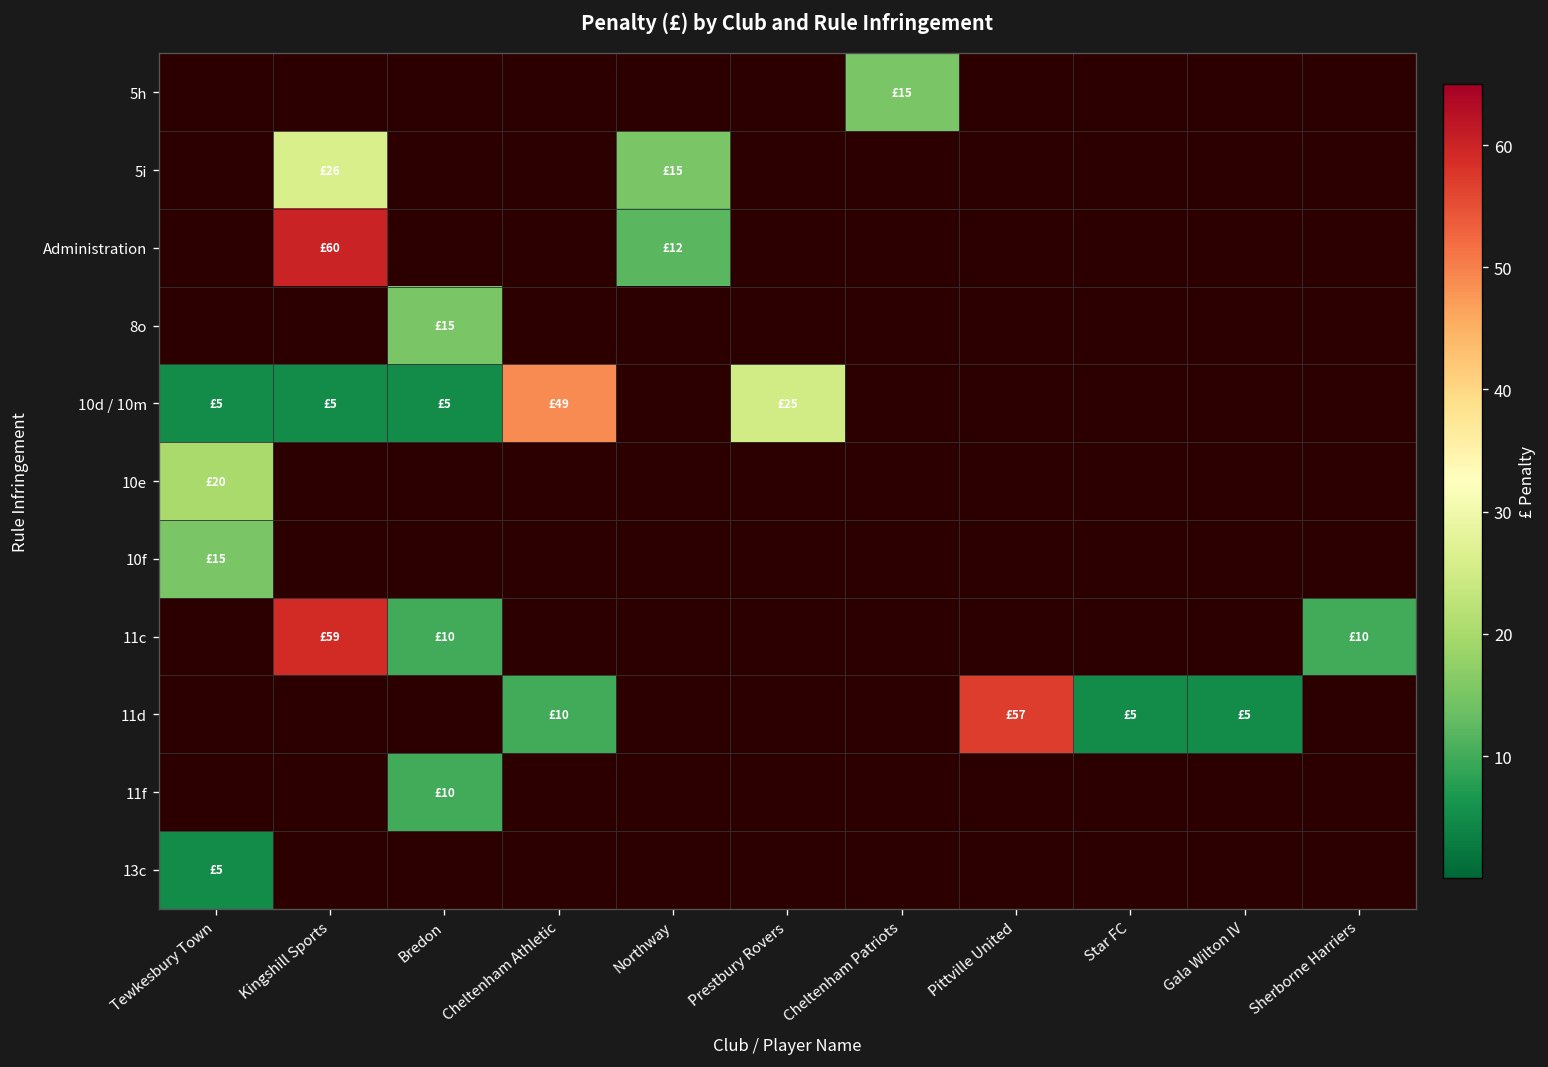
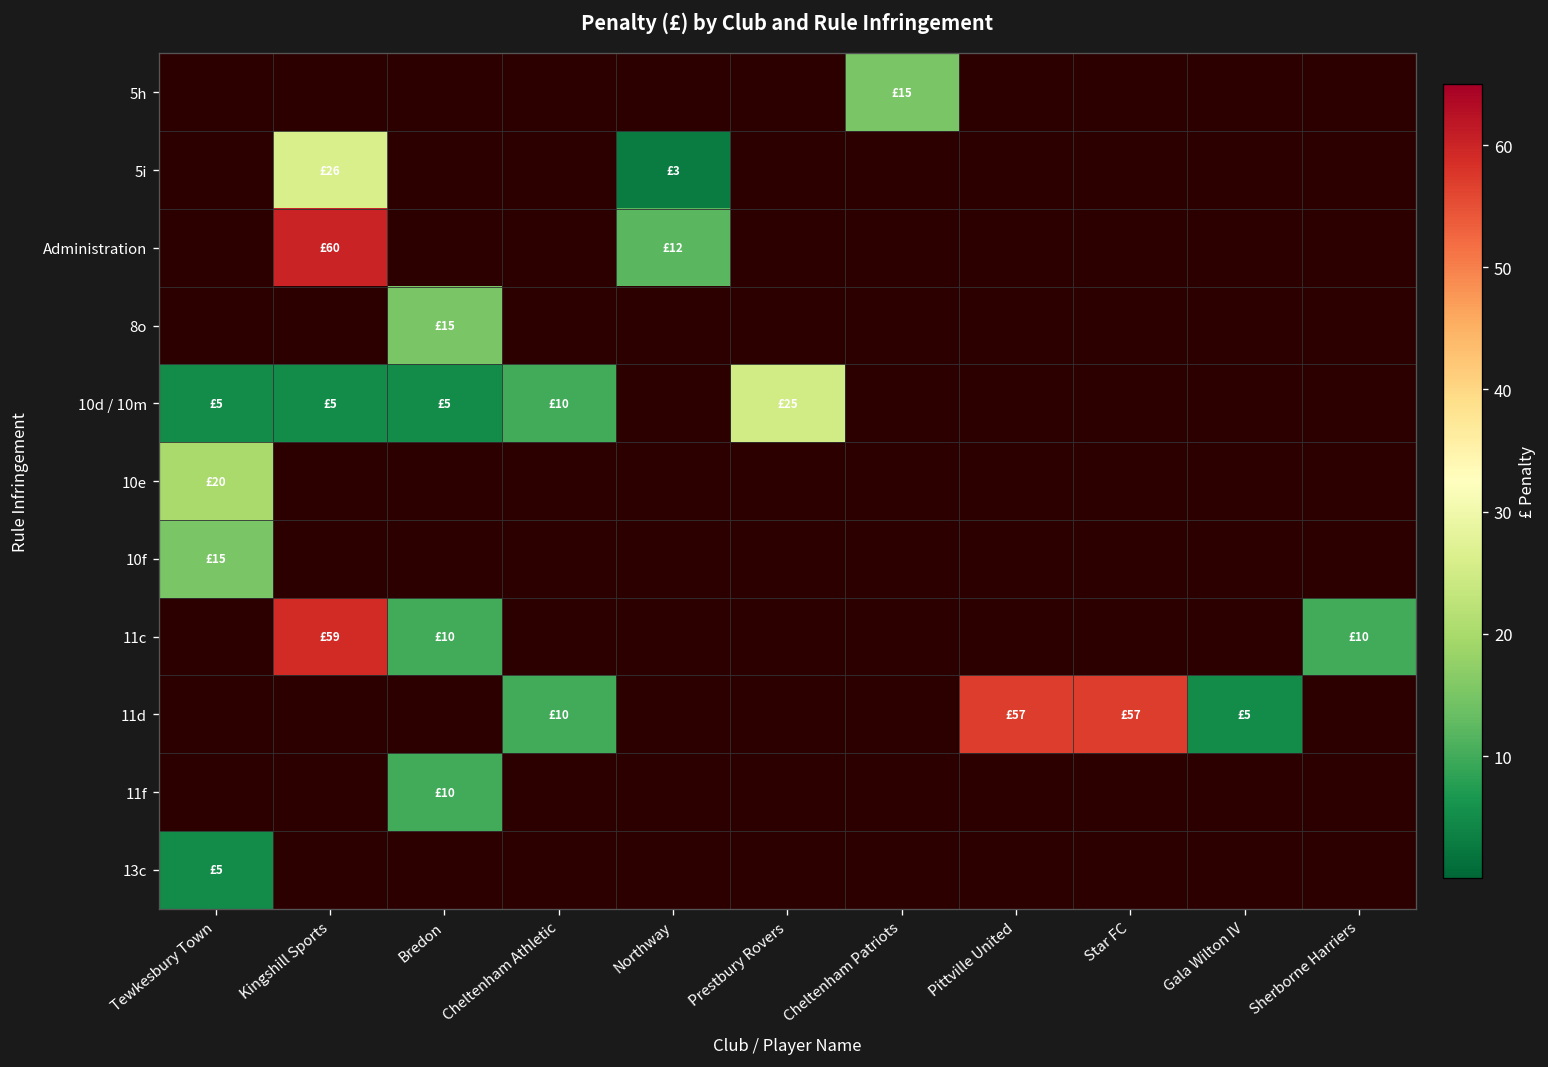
  {
    "5h": {
      "Cheltenham Patriots": "£15"
    },
    "5i": {
      "Kingshill Sports": "£26",
-     "Northway": "£15"
+     "Northway": "£3"
    },
    "Administration": {
      "Kingshill Sports": "£60",
      "Northway": "£12"
    },
    "8o": {
      "Bredon": "£15"
    },
    "10d / 10m": {
      "Tewkesbury Town": "£5",
      "Kingshill Sports": "£5",
      "Bredon": "£5",
-     "Cheltenham Athletic": "£49",
+     "Cheltenham Athletic": "£10",
      "Prestbury Rovers": "£25"
    },
    "10e": {
      "Tewkesbury Town": "£20"
    },
    "10f": {
      "Tewkesbury Town": "£15"
    },
    "11c": {
      "Kingshill Sports": "£59",
      "Bredon": "£10",
      "Sherborne Harriers": "£10"
    },
    "11d": {
      "Cheltenham Athletic": "£10",
      "Pittville United": "£57",
-     "Star FC": "£5",
+     "Star FC": "£57",
      "Gala Wilton IV": "£5"
    },
    "11f": {
      "Bredon": "£10"
    },
    "13c": {
      "Tewkesbury Town": "£5"
    }
  }
